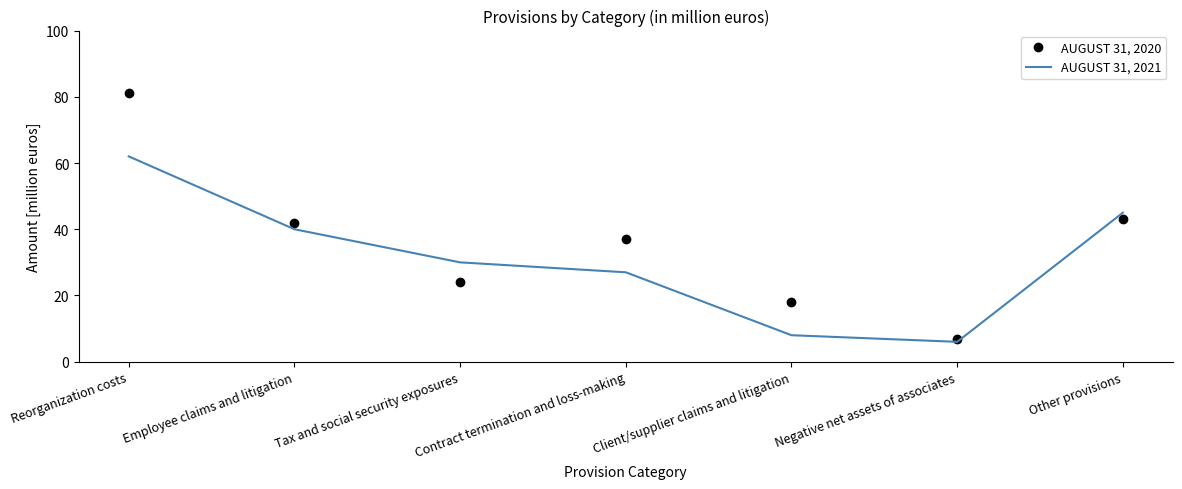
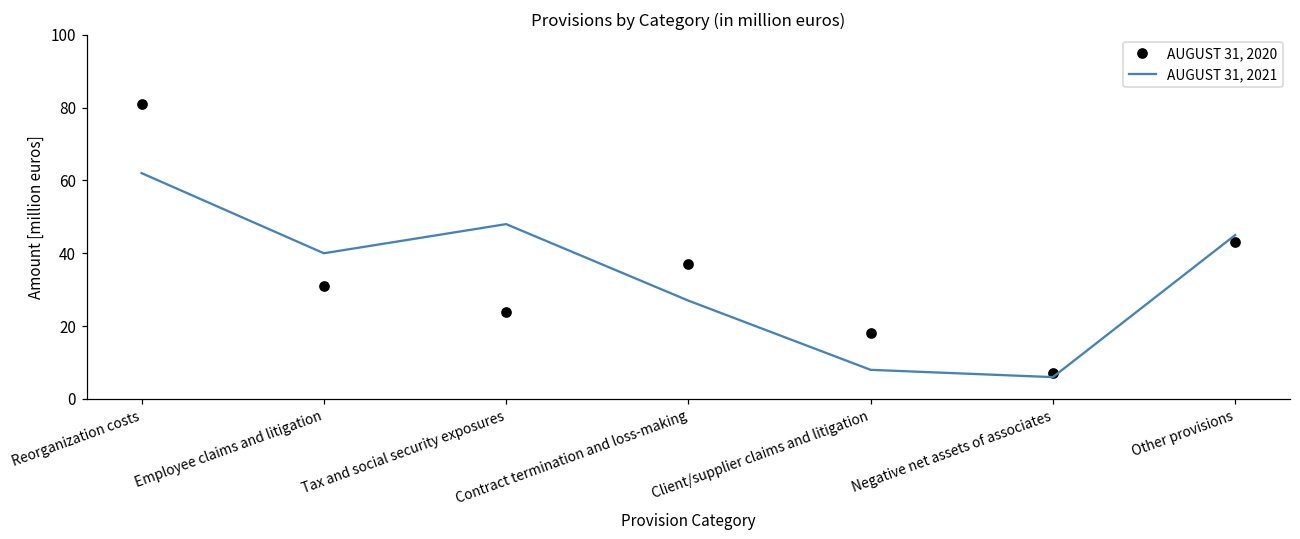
  {
    "AUGUST 31, 2020": {
      "Reorganization costs": 81,
-     "Employee claims and litigation": 42,
+     "Employee claims and litigation": 31,
      "Tax and social security exposures": 24,
      "Contract termination and loss-making": 37,
      "Client/supplier claims and litigation": 18,
      "Negative net assets of associates": 7,
      "Other provisions": 43
    },
    "AUGUST 31, 2021": {
      "Reorganization costs": 62,
      "Employee claims and litigation": 40,
-     "Tax and social security exposures": 30,
+     "Tax and social security exposures": 48,
      "Contract termination and loss-making": 27,
      "Client/supplier claims and litigation": 8,
      "Negative net assets of associates": 6,
      "Other provisions": 45
    }
  }
